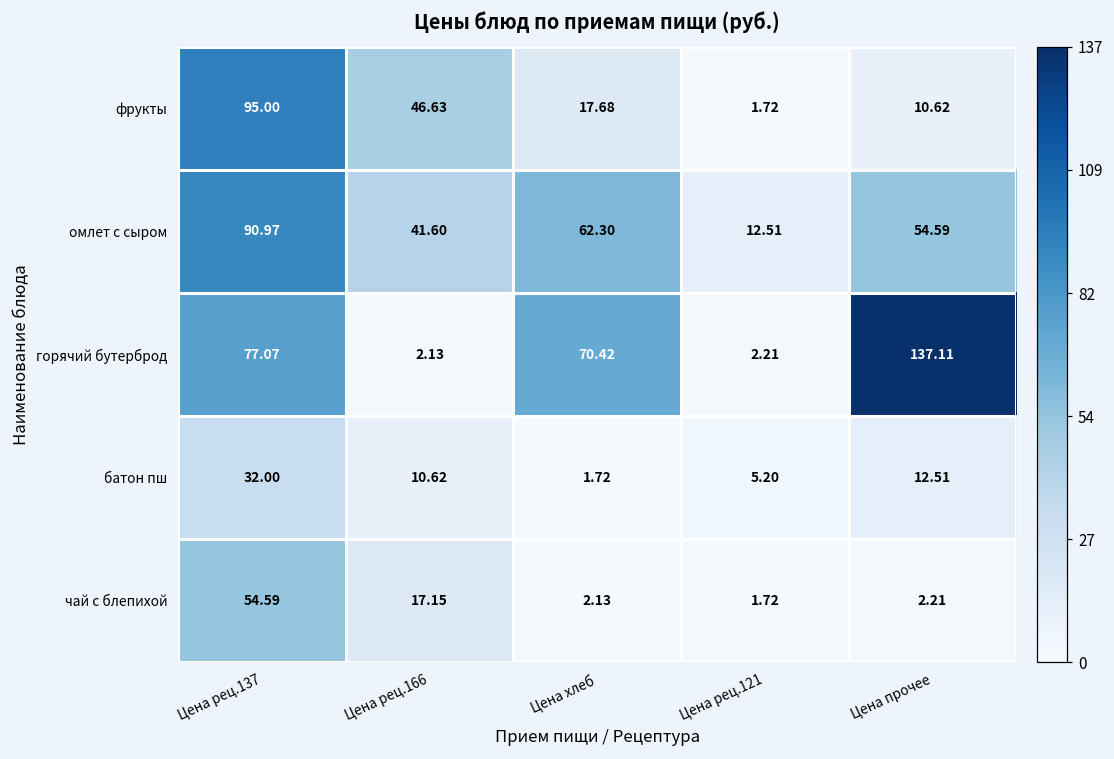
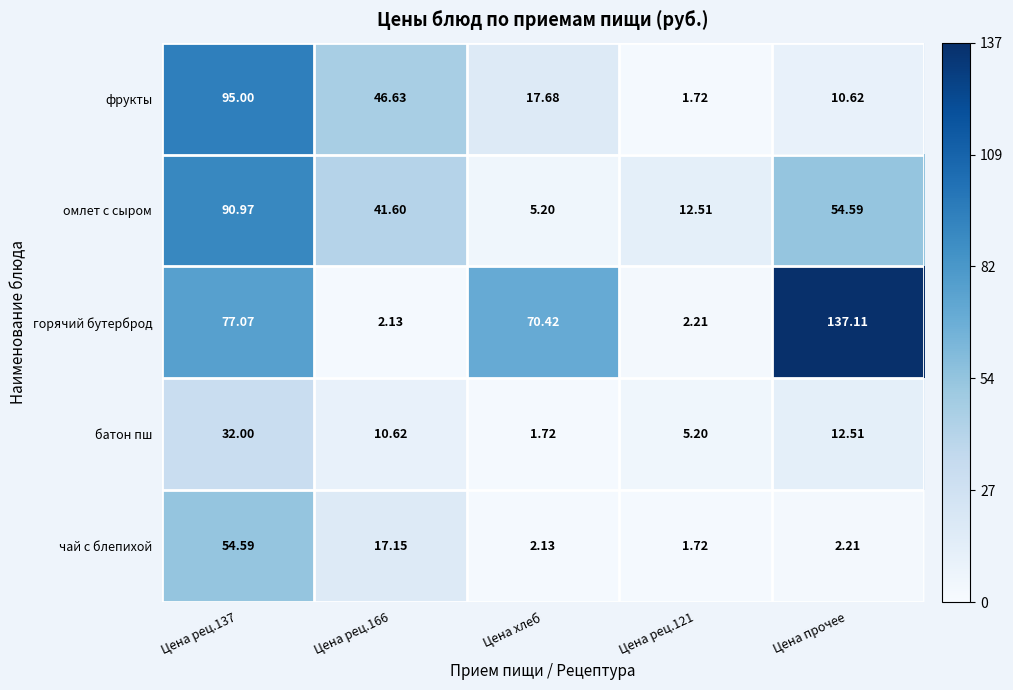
  {
    "фрукты": {
      "Цена рец.137": 95.00,
      "Цена рец.166": 46.63,
      "Цена хлеб": 17.68,
      "Цена рец.121": 1.72,
      "Цена прочее": 10.62
    },
    "омлет с сыром": {
      "Цена рец.137": 90.97,
      "Цена рец.166": 41.60,
-     "Цена хлеб": 62.30,
+     "Цена хлеб": 5.20,
      "Цена рец.121": 12.51,
      "Цена прочее": 54.59
    },
    "горячий бутерброд": {
      "Цена рец.137": 77.07,
      "Цена рец.166": 2.13,
      "Цена хлеб": 70.42,
      "Цена рец.121": 2.21,
      "Цена прочее": 137.11
    },
    "батон пш": {
      "Цена рец.137": 32.00,
      "Цена рец.166": 10.62,
      "Цена хлеб": 1.72,
      "Цена рец.121": 5.20,
      "Цена прочее": 12.51
    },
    "чай с блепихой": {
      "Цена рец.137": 54.59,
      "Цена рец.166": 17.15,
      "Цена хлеб": 2.13,
      "Цена рец.121": 1.72,
      "Цена прочее": 2.21
    }
  }
